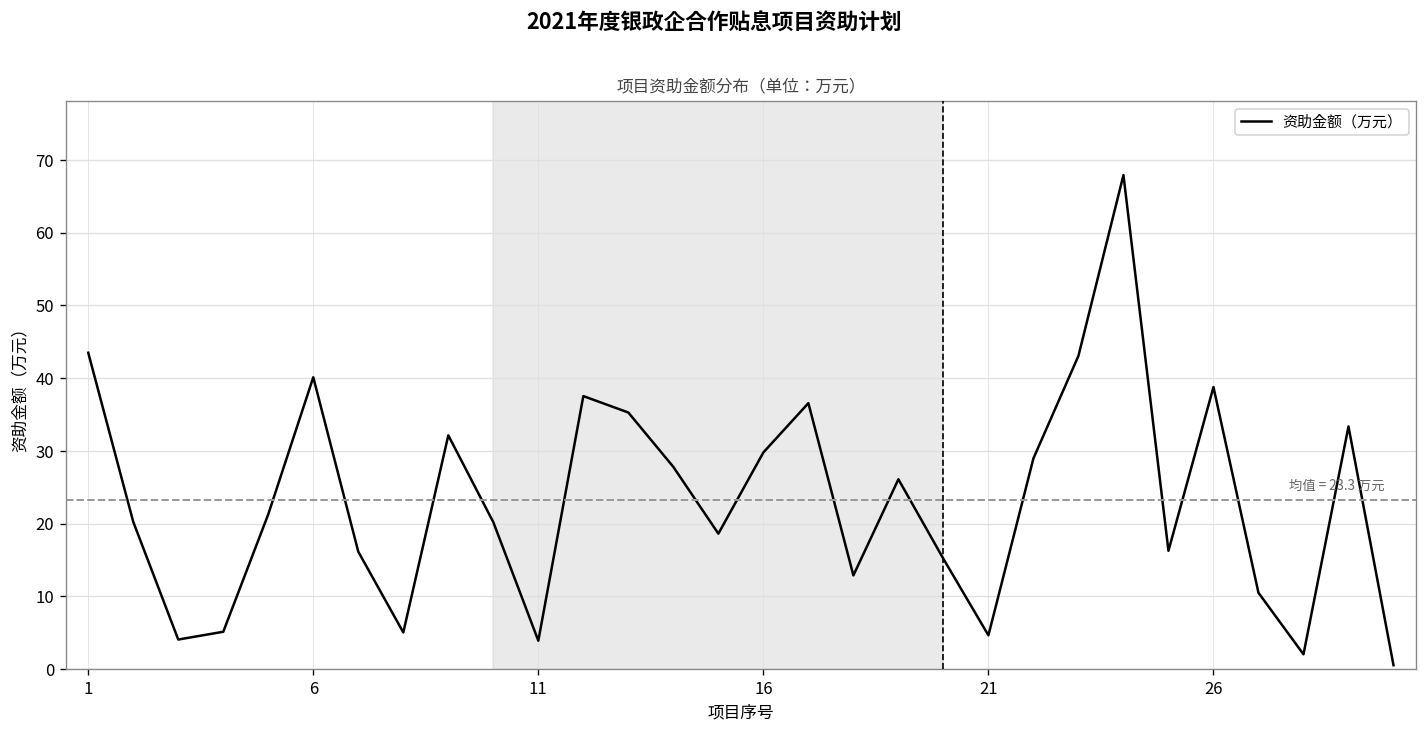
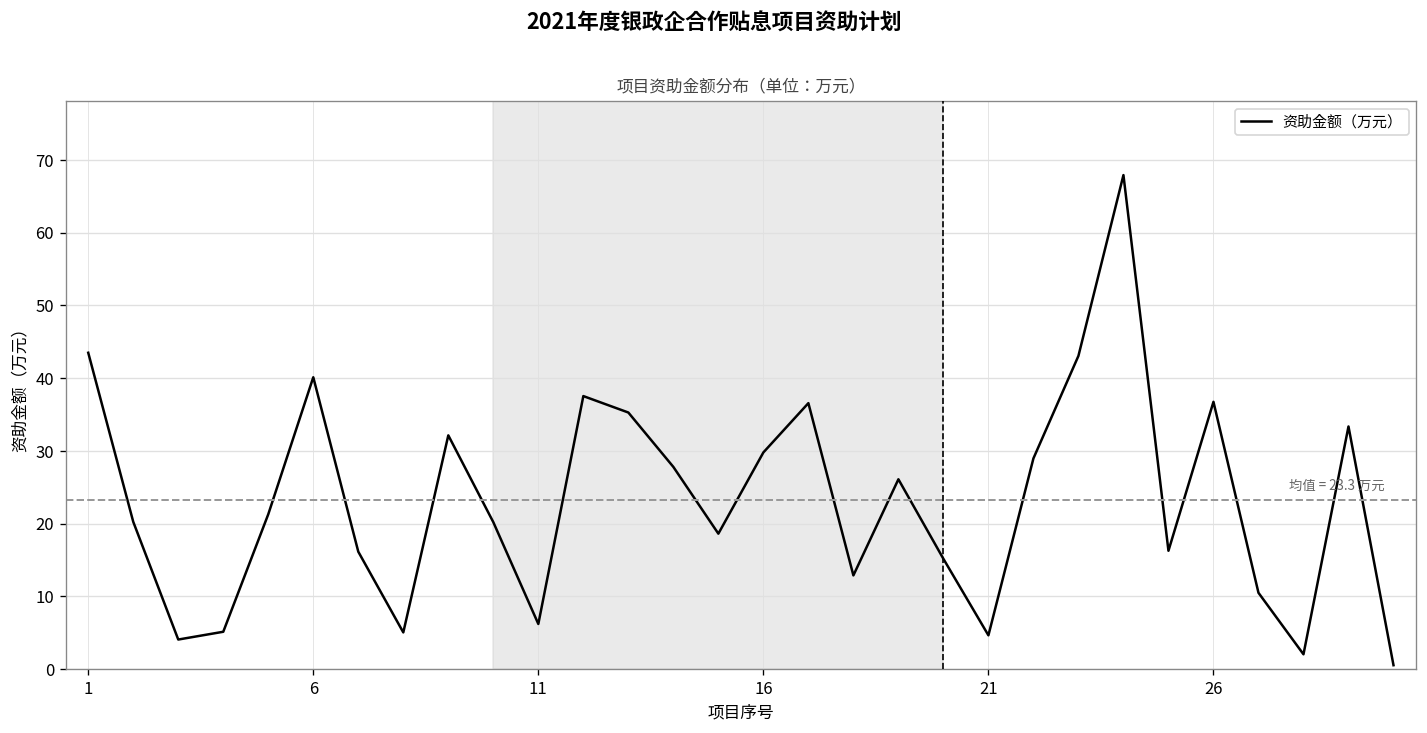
  {
    "1": 44,
    "6": 40,
-   "11": 4,
+   "11": 6,
    "16": 30,
    "21": 5,
-   "26": 39
+   "26": 37
  }
